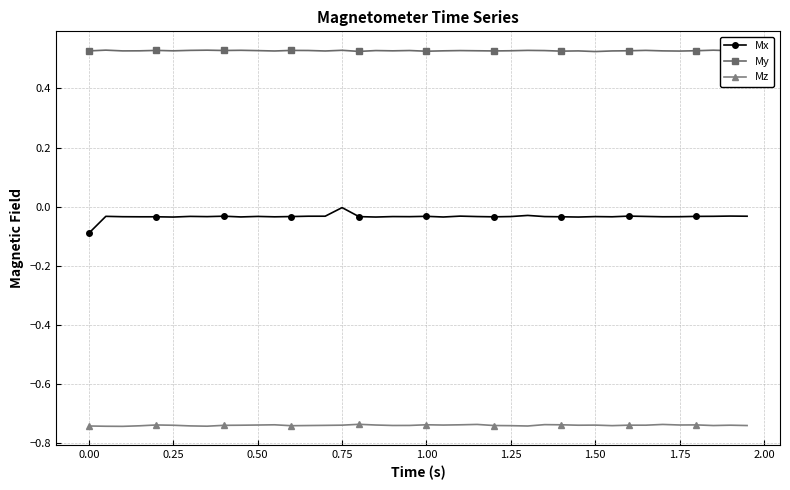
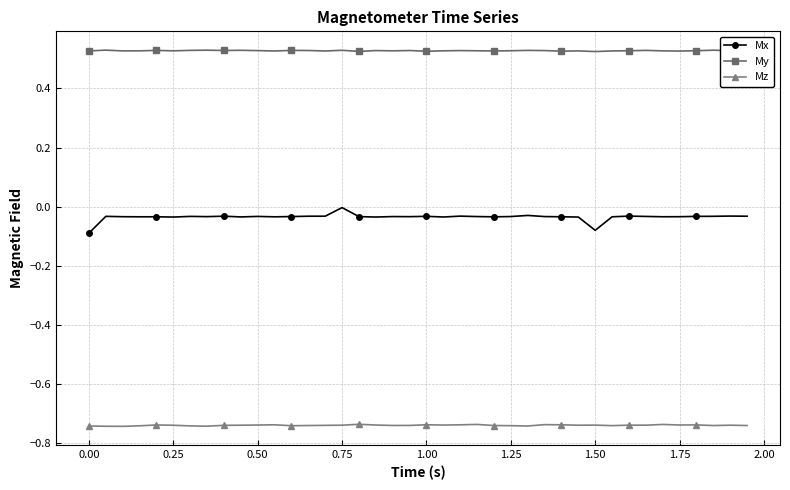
  {
    "Mx": {
      "0.00": -0.09,
      "0.25": -0.04,
      "0.50": -0.03,
      "0.75": 0.00,
      "1.00": -0.03,
      "1.25": -0.03,
-     "1.50": -0.03,
+     "1.50": -0.08,
      "1.75": -0.03
    }
  }
